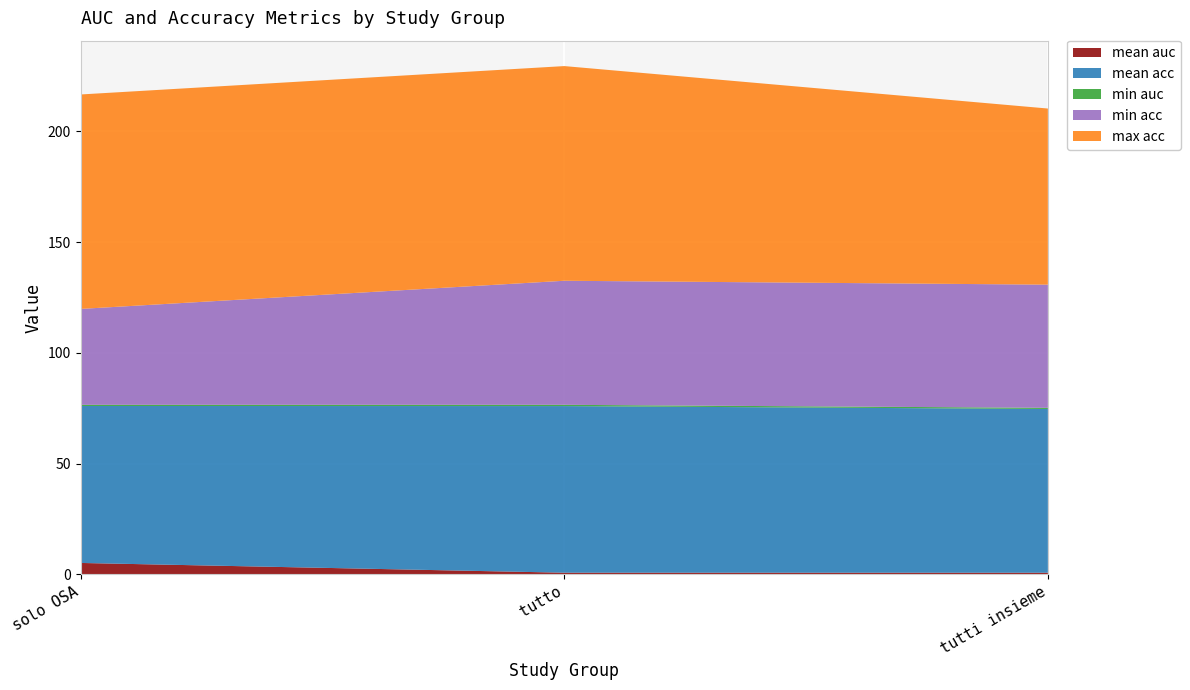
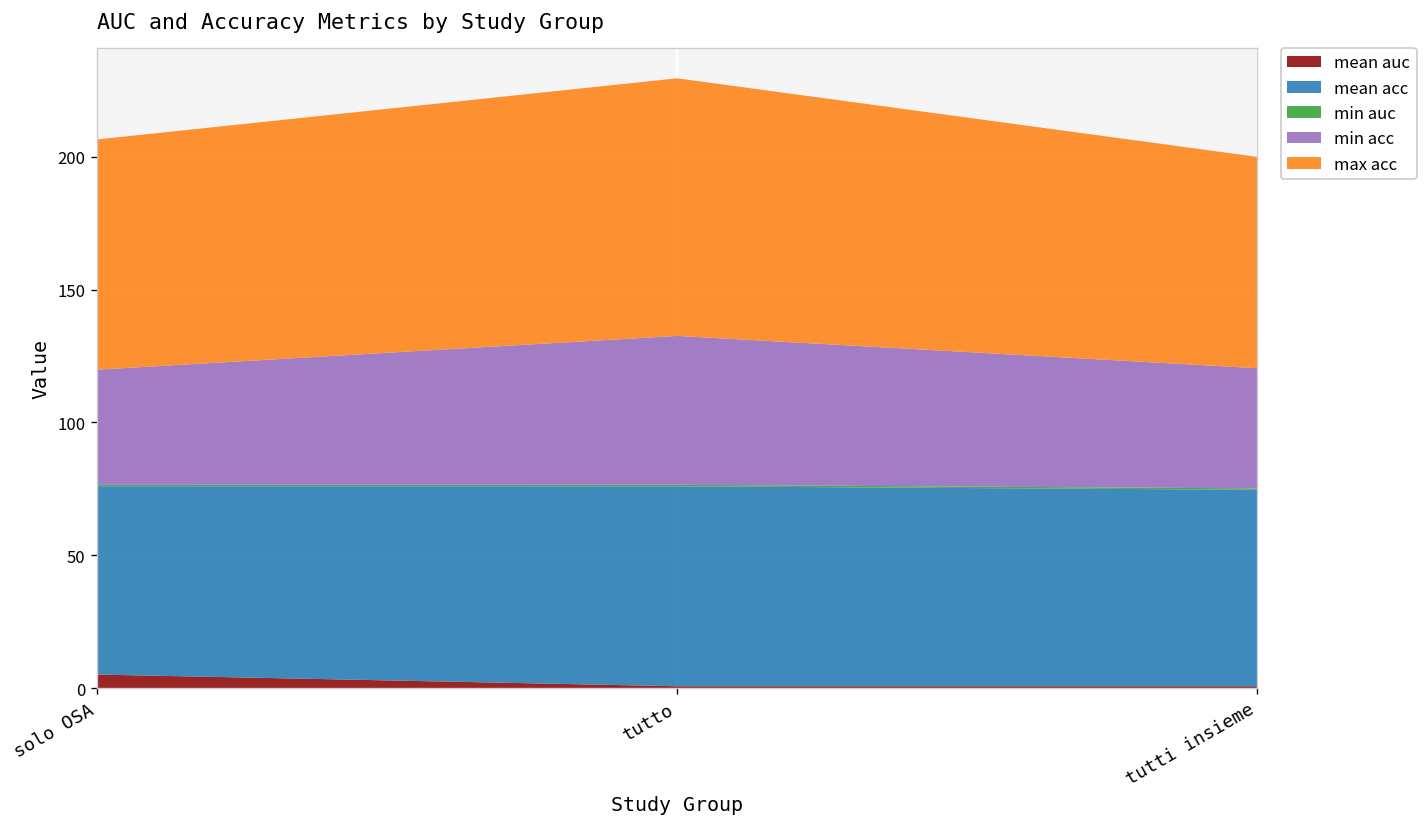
  {
    "mean auc": {
      "solo OSA": 5
    },
    "min acc": {
      "solo OSA": 43,
      "tutto": 56,
-     "tutti insieme": 56
+     "tutti insieme": 45
    },
    "max acc": {
-     "solo OSA": 97,
+     "solo OSA": 87,
      "tutto": 97,
      "tutti insieme": 80
    }
  }
